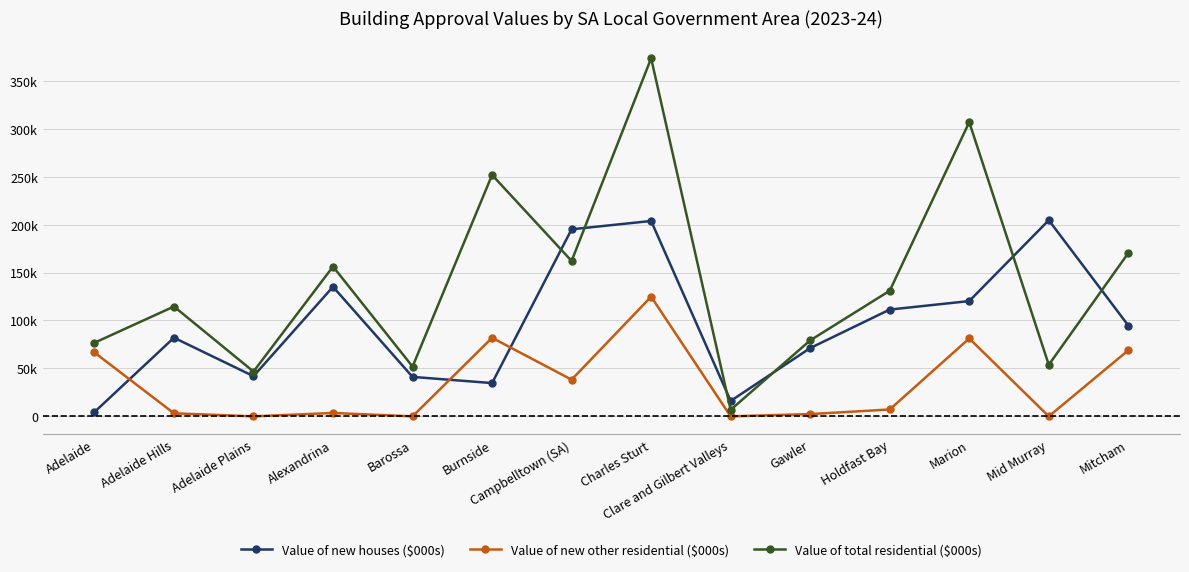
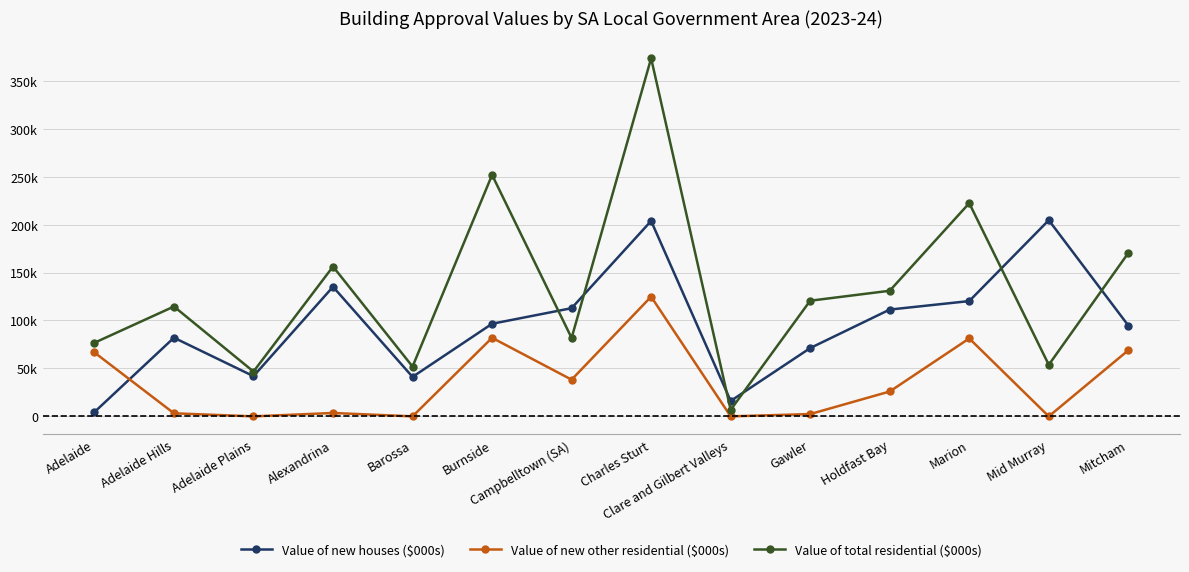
  {
    "Value of new houses ($000s)": {
      "Adelaide": 0,
      "Adelaide Hills": 80000,
      "Adelaide Plains": 40000,
      "Alexandrina": 140000,
      "Barossa": 40000,
-     "Burnside": 30000,
-     "Campbelltown (SA)": 200000,
+     "Burnside": 100000,
+     "Campbelltown (SA)": 110000,
      "Charles Sturt": 200000,
      "Clare and Gilbert Valleys": 20000,
      "Gawler": 70000,
      "Holdfast Bay": 110000,
      "Marion": 120000,
      "Mid Murray": 200000,
      "Mitcham": 90000
    },
    "Value of new other residential ($000s)": {
      "Adelaide": 70000,
      "Adelaide Hills": 0,
      "Adelaide Plains": 0,
      "Alexandrina": 0,
      "Barossa": 0,
      "Burnside": 80000,
      "Campbelltown (SA)": 40000,
      "Charles Sturt": 120000,
      "Clare and Gilbert Valleys": 0,
      "Gawler": 0,
-     "Holdfast Bay": 10000,
+     "Holdfast Bay": 30000,
      "Marion": 80000,
      "Mid Murray": 0,
      "Mitcham": 70000
    },
    "Value of total residential ($000s)": {
      "Adelaide": 80000,
      "Adelaide Hills": 110000,
      "Adelaide Plains": 50000,
      "Alexandrina": 160000,
      "Barossa": 50000,
      "Burnside": 250000,
-     "Campbelltown (SA)": 160000,
+     "Campbelltown (SA)": 80000,
      "Charles Sturt": 370000,
      "Clare and Gilbert Valleys": 10000,
-     "Gawler": 80000,
+     "Gawler": 120000,
      "Holdfast Bay": 130000,
-     "Marion": 310000,
+     "Marion": 220000,
      "Mid Murray": 50000,
      "Mitcham": 170000
    }
  }
